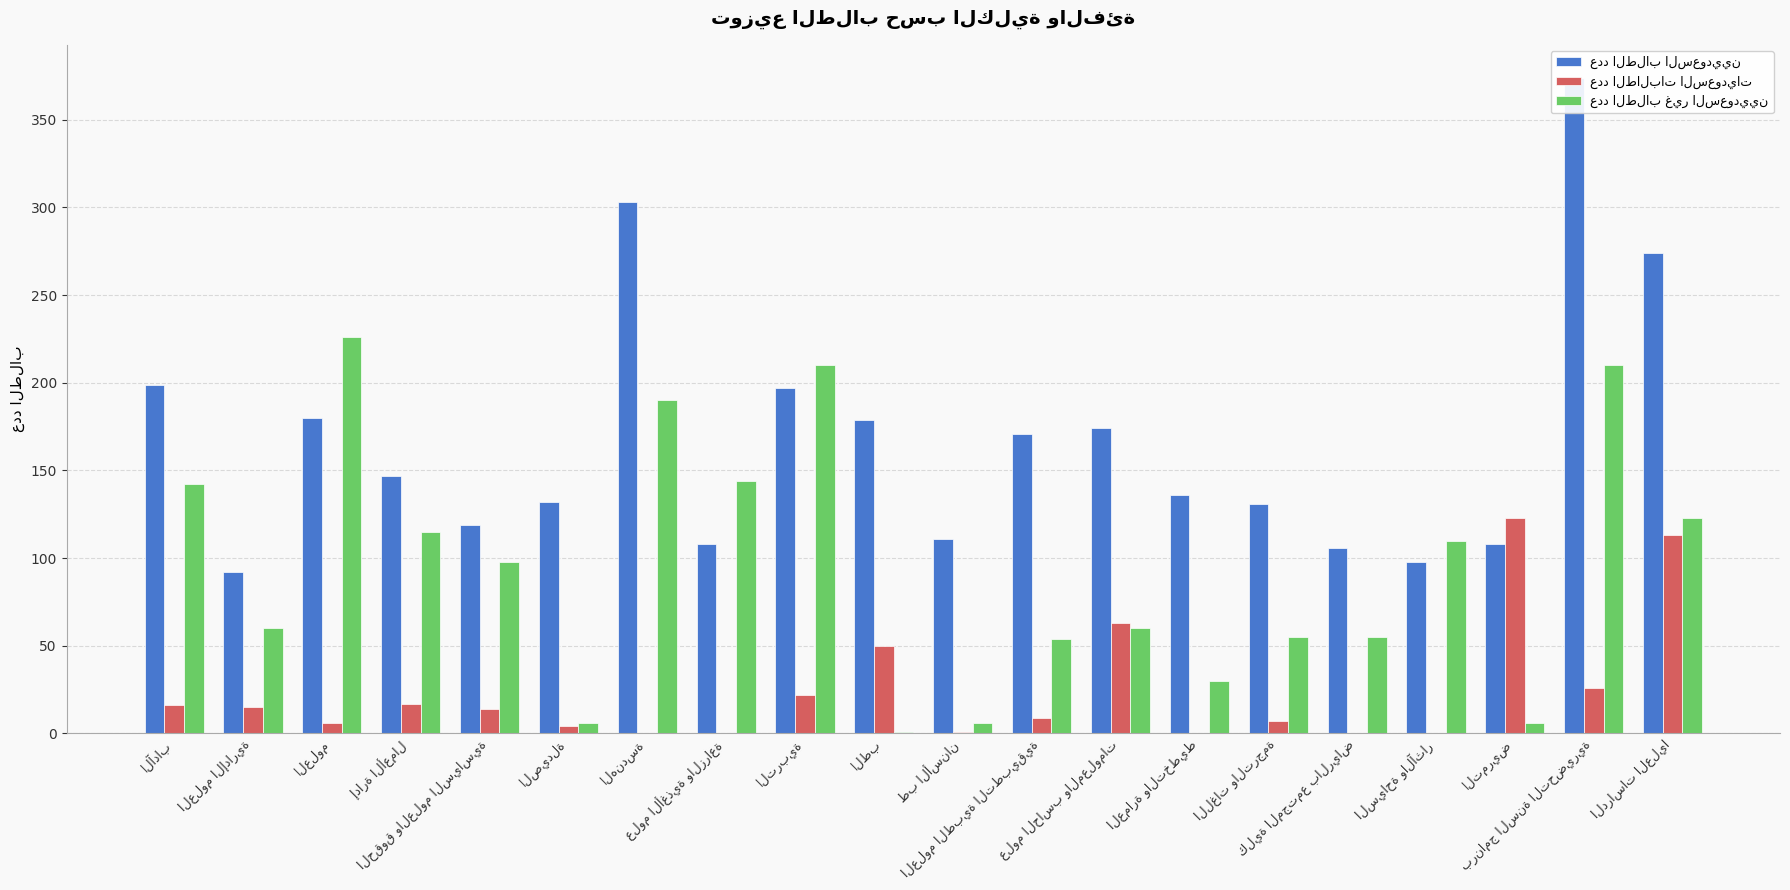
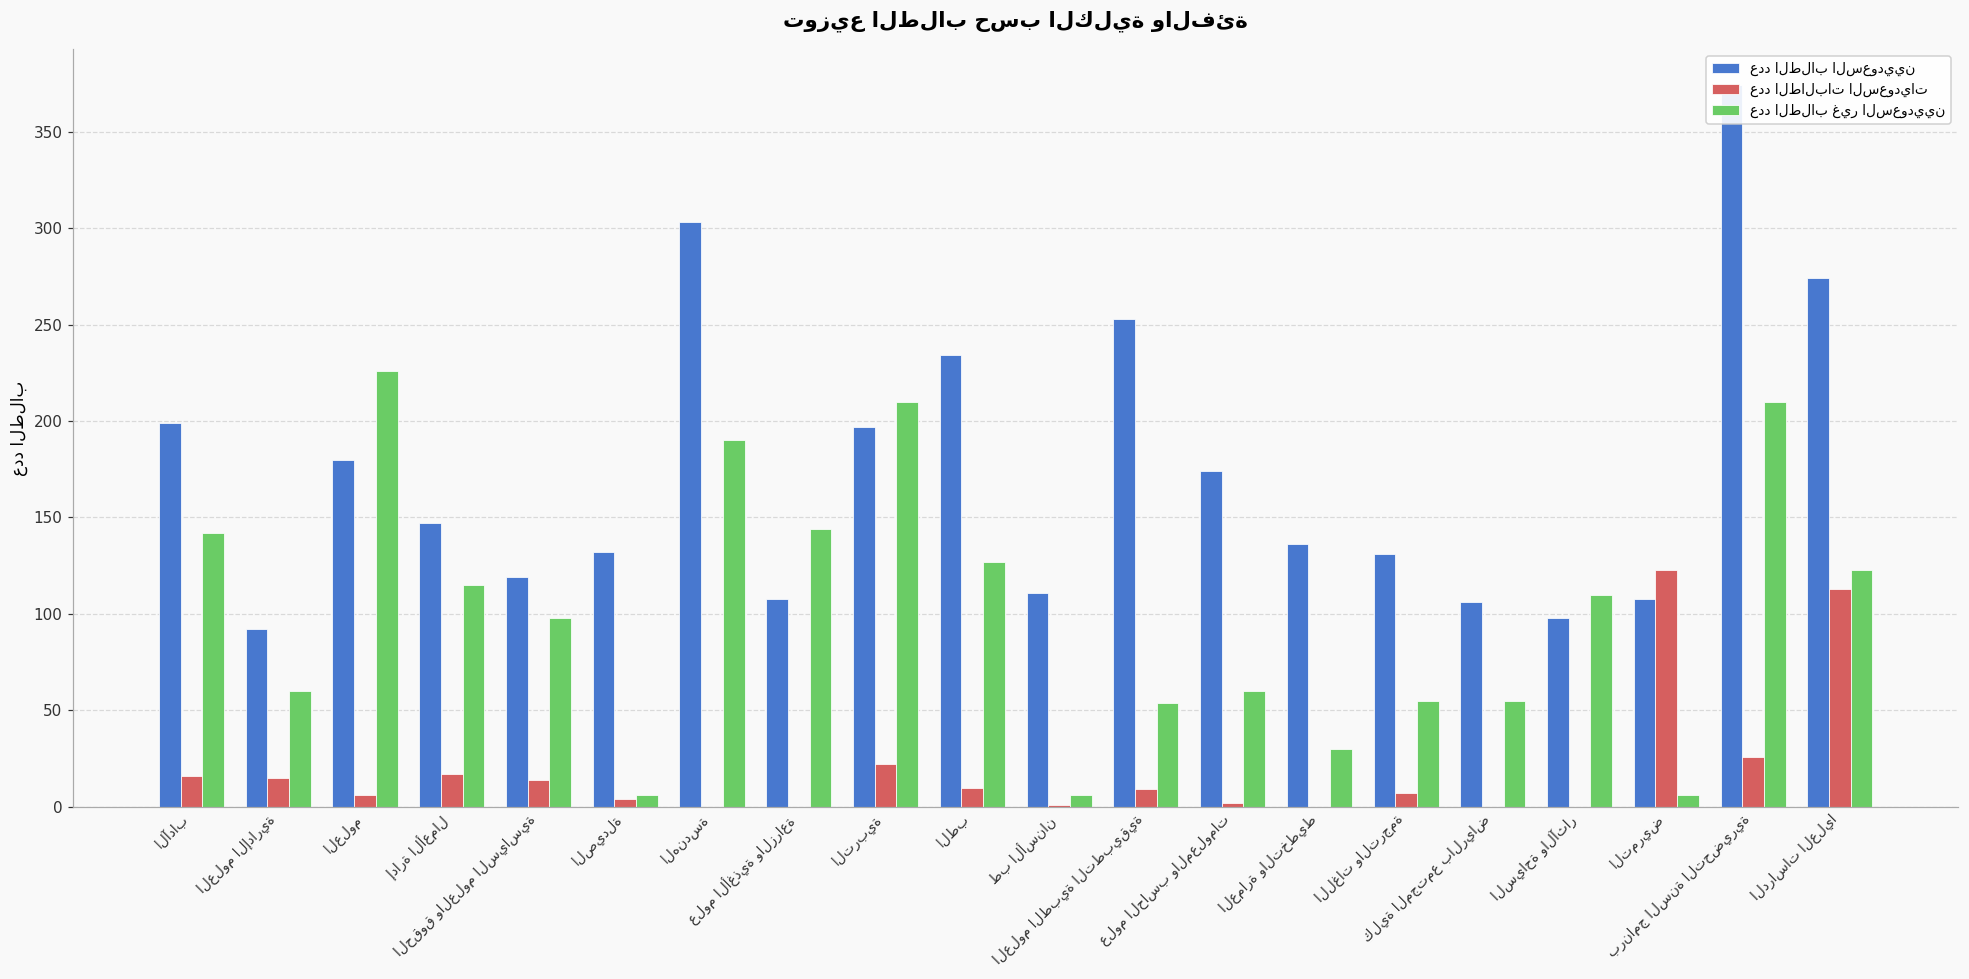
  {
    "عدد الطلاب السعوديين": {
      "الآداب": 199,
      "العلوم الإدارية": 92,
      "العلوم": 180,
      "إدارة الأعمال": 147,
      "الحقوق والعلوم السياسية": 119,
      "الصيدلة": 132,
      "الهندسة": 303,
      "علوم الأغذية والزراعة": 108,
      "التربية": 197,
-     "الطب": 179,
+     "الطب": 234,
      "طب الأسنان": 111,
-     "العلوم الطبية التطبيقية": 171,
+     "العلوم الطبية التطبيقية": 253,
      "علوم الحاسب والمعلومات": 174,
      "العمارة والتخطيط": 136,
      "اللغات والترجمة": 131,
      "كلية المجتمع بالرياض": 106,
      "السياحة والآثار": 98,
      "التمريض": 108,
      "الدراسات العليا": 274
    },
    "عدد الطالبات السعوديات": {
      "الآداب": 16,
      "العلوم الإدارية": 15,
      "العلوم": 6,
      "إدارة الأعمال": 17,
      "الحقوق والعلوم السياسية": 14,
      "الصيدلة": 4,
      "الهندسة": 0,
      "علوم الأغذية والزراعة": 0,
      "التربية": 22,
-     "الطب": 50,
+     "الطب": 10,
      "العلوم الطبية التطبيقية": 9,
-     "علوم الحاسب والمعلومات": 63,
+     "علوم الحاسب والمعلومات": 2,
      "العمارة والتخطيط": 0,
      "اللغات والترجمة": 7,
      "كلية المجتمع بالرياض": 0,
      "السياحة والآثار": 0,
      "التمريض": 123,
      "برنامج السنة التحضيرية": 26,
      "الدراسات العليا": 113
    },
    "عدد الطلاب غير السعوديين": {
      "الآداب": 142,
      "العلوم الإدارية": 60,
      "العلوم": 226,
      "إدارة الأعمال": 115,
      "الحقوق والعلوم السياسية": 98,
      "الصيدلة": 6,
      "الهندسة": 190,
      "علوم الأغذية والزراعة": 144,
      "التربية": 210,
-     "الطب": 1,
+     "الطب": 127,
      "طب الأسنان": 6,
      "العلوم الطبية التطبيقية": 54,
      "علوم الحاسب والمعلومات": 60,
      "العمارة والتخطيط": 30,
      "اللغات والترجمة": 55,
      "كلية المجتمع بالرياض": 55,
      "السياحة والآثار": 110,
      "التمريض": 6,
      "برنامج السنة التحضيرية": 210,
      "الدراسات العليا": 123
    }
  }
